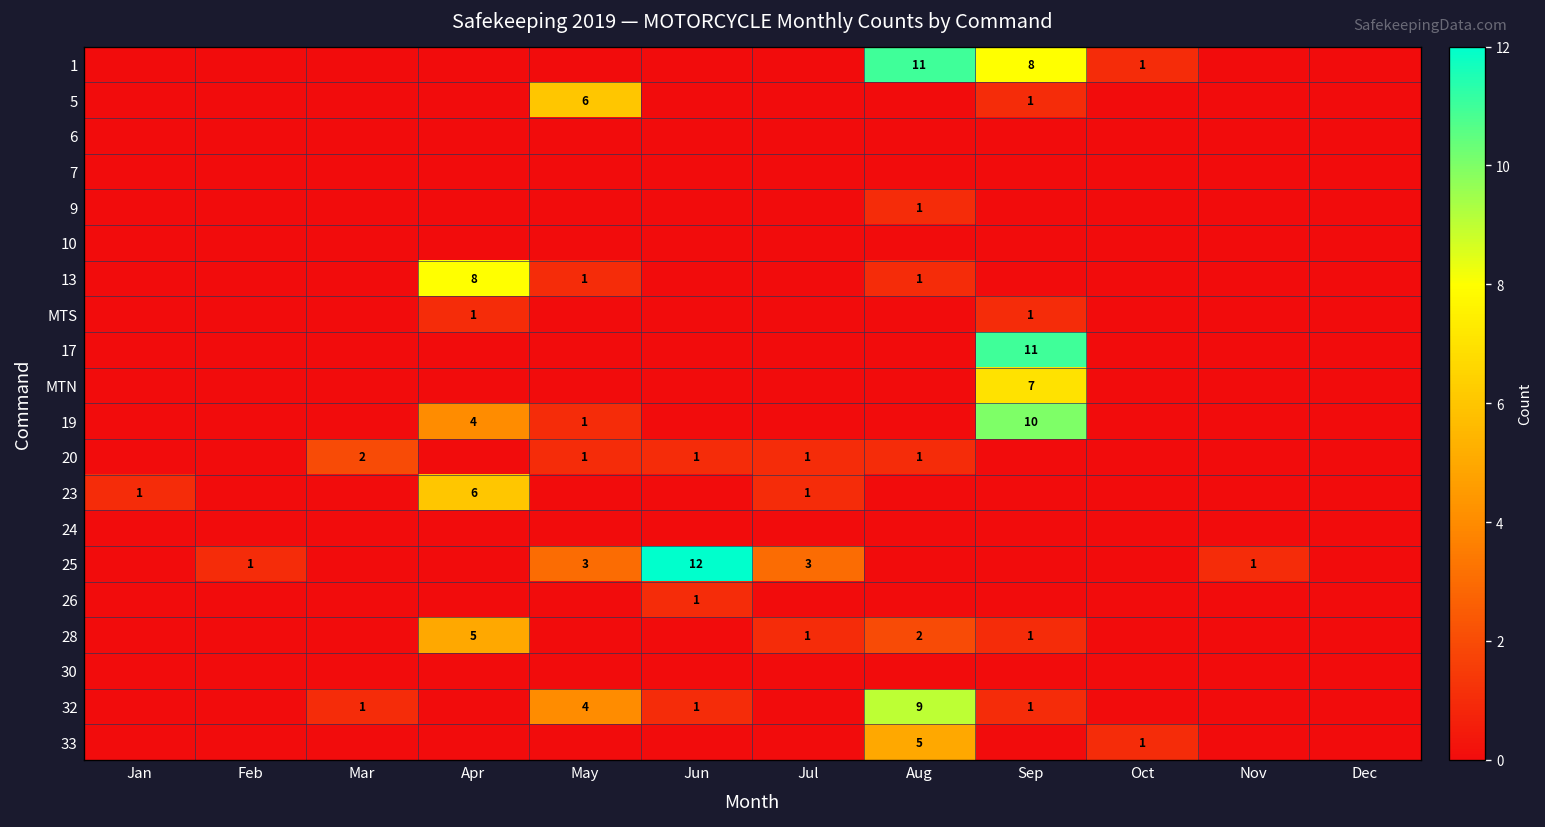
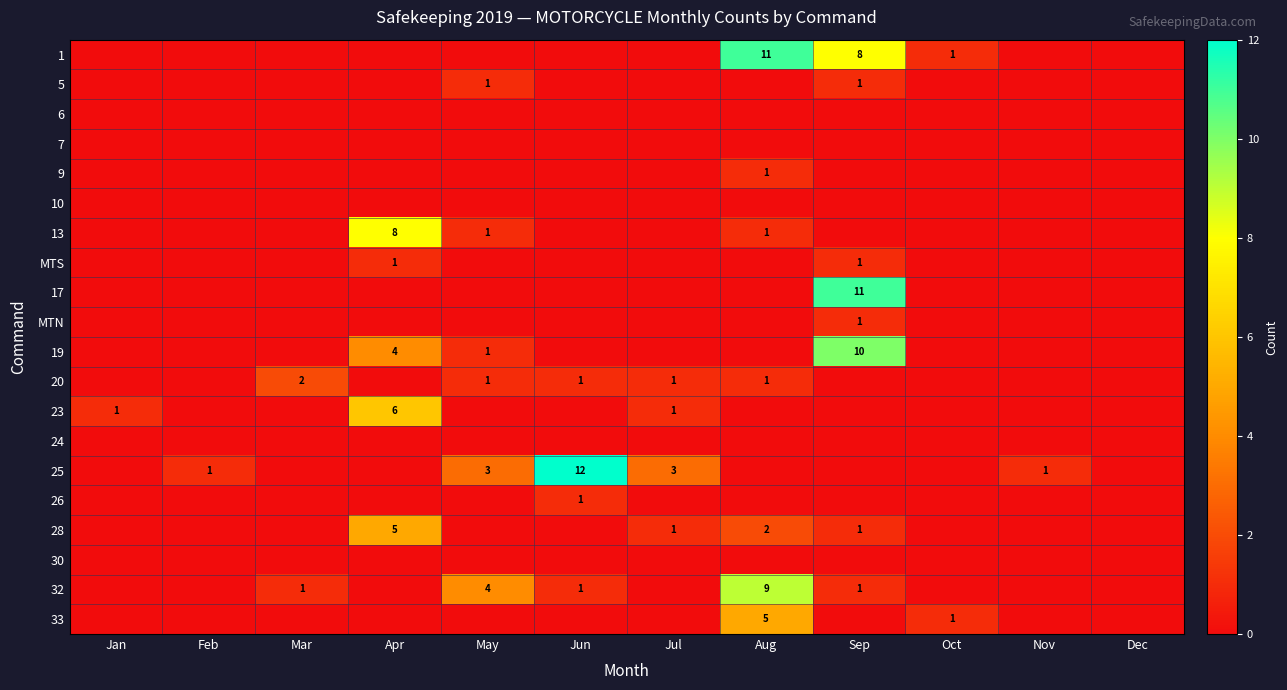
  {
    "1": {
      "Aug": 11,
      "Sep": 8,
      "Oct": 1
    },
    "5": {
-     "May": 6,
+     "May": 1,
      "Sep": 1
    },
    "9": {
      "Aug": 1
    },
    "13": {
      "Apr": 8,
      "May": 1,
      "Aug": 1
    },
    "MTS": {
      "Apr": 1,
      "Sep": 1
    },
    "17": {
      "Sep": 11
    },
    "MTN": {
-     "Sep": 7
+     "Sep": 1
    },
    "19": {
      "Apr": 4,
      "May": 1,
      "Sep": 10
    },
    "20": {
      "Mar": 2,
      "May": 1,
      "Jun": 1,
      "Jul": 1,
      "Aug": 1
    },
    "23": {
      "Jan": 1,
      "Apr": 6,
      "Jul": 1
    },
    "25": {
      "Feb": 1,
      "May": 3,
      "Jun": 12,
      "Jul": 3,
      "Nov": 1
    },
    "26": {
      "Jun": 1
    },
    "28": {
      "Apr": 5,
      "Jul": 1,
      "Aug": 2,
      "Sep": 1
    },
    "32": {
      "Mar": 1,
      "May": 4,
      "Jun": 1,
      "Aug": 9,
      "Sep": 1
    },
    "33": {
      "Aug": 5,
      "Oct": 1
    }
  }
